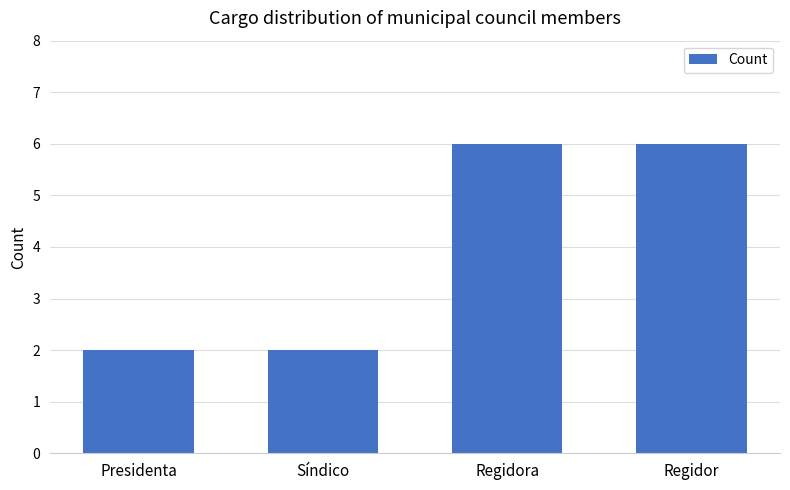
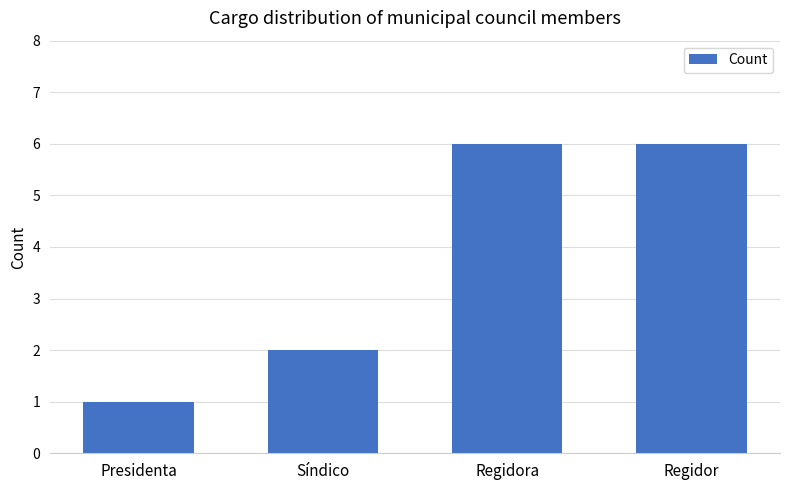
  {
-   "Presidenta": 2,
+   "Presidenta": 1,
    "Síndico": 2,
    "Regidora": 6,
    "Regidor": 6
  }
